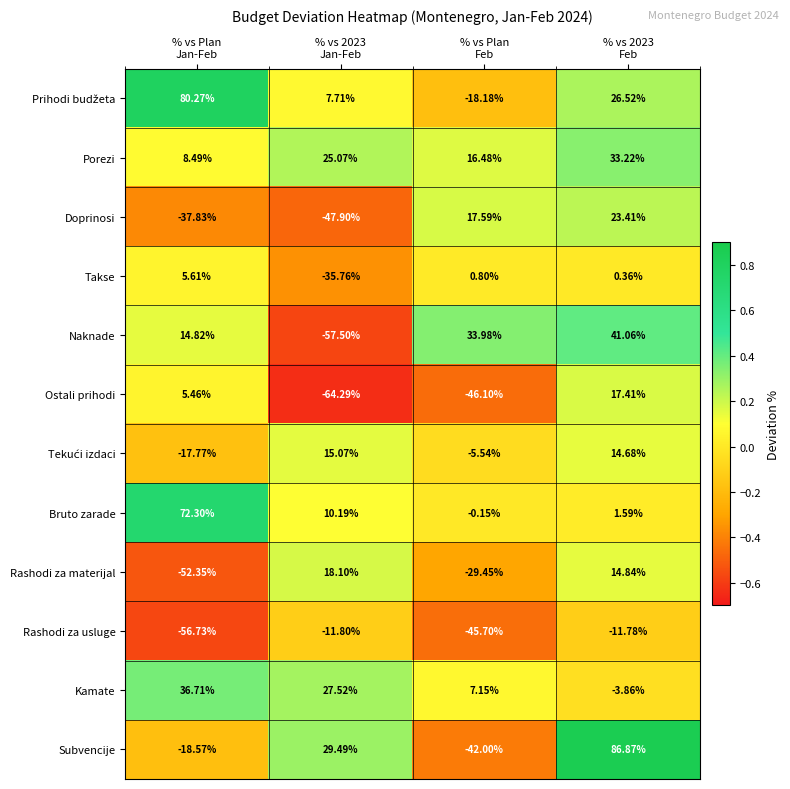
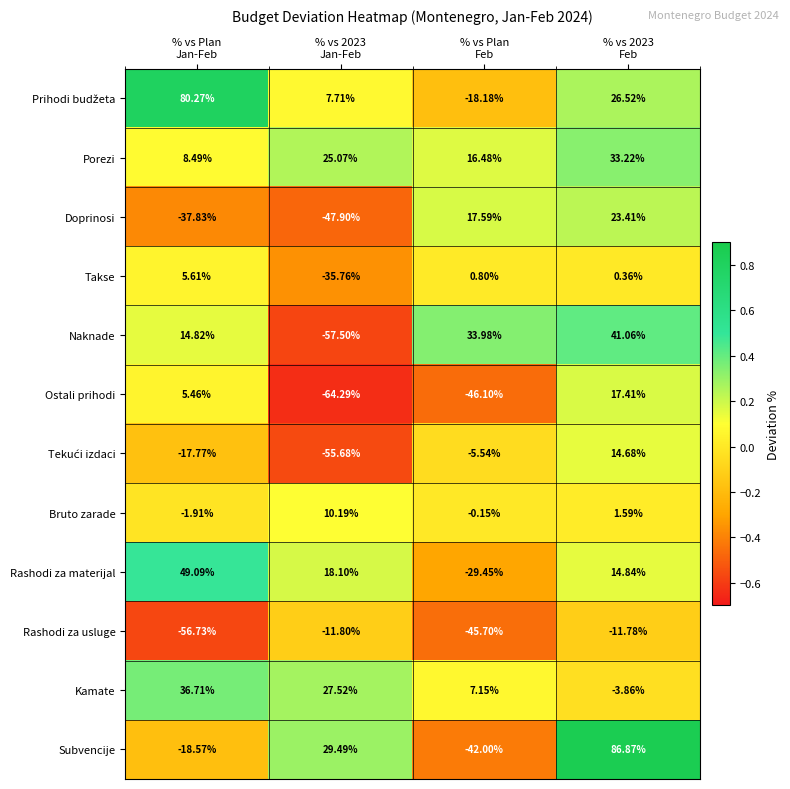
  {
    "Prihodi budžeta": {
      "% vs Plan Jan-Feb": "80.27%",
      "% vs 2023 Jan-Feb": "7.71%",
      "% vs Plan Feb": "-18.18%",
      "% vs 2023 Feb": "26.52%"
    },
    "Porezi": {
      "% vs Plan Jan-Feb": "8.49%",
      "% vs 2023 Jan-Feb": "25.07%",
      "% vs Plan Feb": "16.48%",
      "% vs 2023 Feb": "33.22%"
    },
    "Doprinosi": {
      "% vs Plan Jan-Feb": "-37.83%",
      "% vs 2023 Jan-Feb": "-47.90%",
      "% vs Plan Feb": "17.59%",
      "% vs 2023 Feb": "23.41%"
    },
    "Takse": {
      "% vs Plan Jan-Feb": "5.61%",
      "% vs 2023 Jan-Feb": "-35.76%",
      "% vs Plan Feb": "0.80%",
      "% vs 2023 Feb": "0.36%"
    },
    "Naknade": {
      "% vs Plan Jan-Feb": "14.82%",
      "% vs 2023 Jan-Feb": "-57.50%",
      "% vs Plan Feb": "33.98%",
      "% vs 2023 Feb": "41.06%"
    },
    "Ostali prihodi": {
      "% vs Plan Jan-Feb": "5.46%",
      "% vs 2023 Jan-Feb": "-64.29%",
      "% vs Plan Feb": "-46.10%",
      "% vs 2023 Feb": "17.41%"
    },
    "Tekući izdaci": {
      "% vs Plan Jan-Feb": "-17.77%",
-     "% vs 2023 Jan-Feb": "15.07%",
+     "% vs 2023 Jan-Feb": "-55.68%",
      "% vs Plan Feb": "-5.54%",
      "% vs 2023 Feb": "14.68%"
    },
    "Bruto zarade": {
-     "% vs Plan Jan-Feb": "72.30%",
+     "% vs Plan Jan-Feb": "-1.91%",
      "% vs 2023 Jan-Feb": "10.19%",
      "% vs Plan Feb": "-0.15%",
      "% vs 2023 Feb": "1.59%"
    },
    "Rashodi za materijal": {
-     "% vs Plan Jan-Feb": "-52.35%",
+     "% vs Plan Jan-Feb": "49.09%",
      "% vs 2023 Jan-Feb": "18.10%",
      "% vs Plan Feb": "-29.45%",
      "% vs 2023 Feb": "14.84%"
    },
    "Rashodi za usluge": {
      "% vs Plan Jan-Feb": "-56.73%",
      "% vs 2023 Jan-Feb": "-11.80%",
      "% vs Plan Feb": "-45.70%",
      "% vs 2023 Feb": "-11.78%"
    },
    "Kamate": {
      "% vs Plan Jan-Feb": "36.71%",
      "% vs 2023 Jan-Feb": "27.52%",
      "% vs Plan Feb": "7.15%",
      "% vs 2023 Feb": "-3.86%"
    },
    "Subvencije": {
      "% vs Plan Jan-Feb": "-18.57%",
      "% vs 2023 Jan-Feb": "29.49%",
      "% vs Plan Feb": "-42.00%",
      "% vs 2023 Feb": "86.87%"
    }
  }
